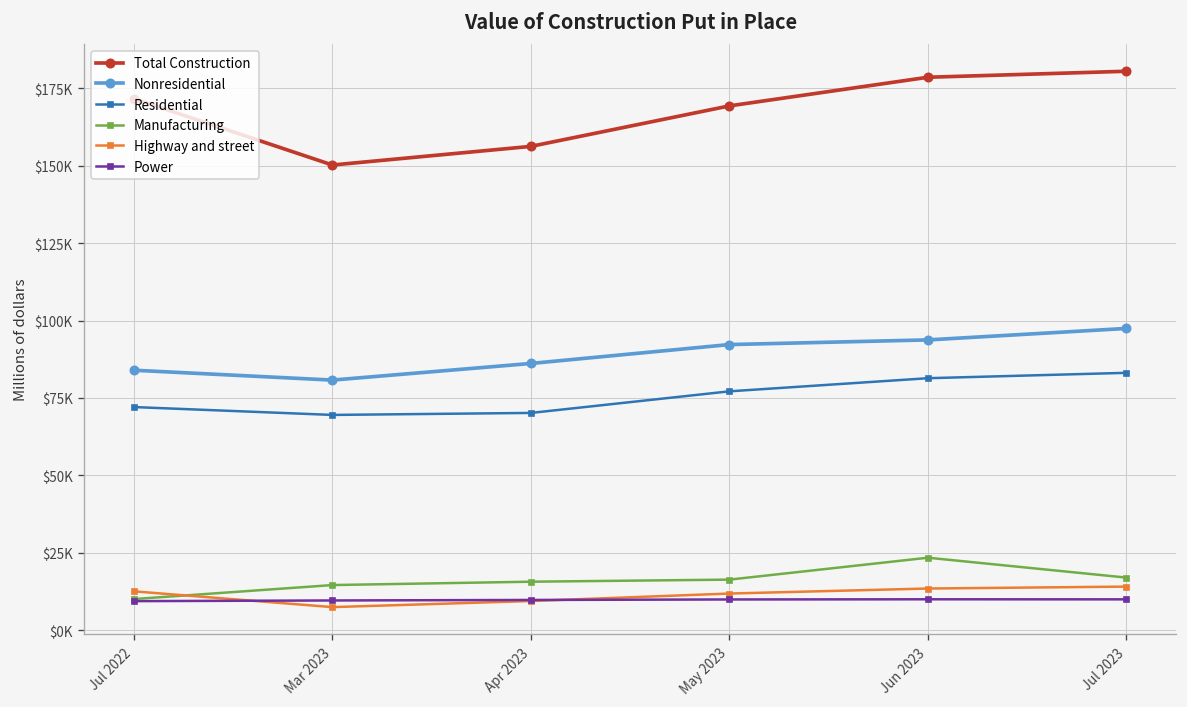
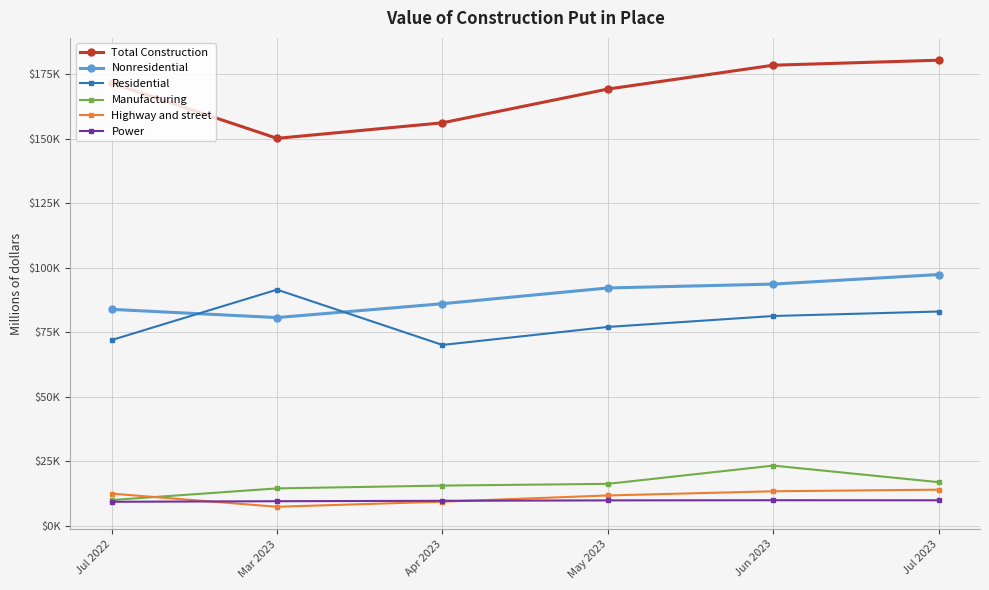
  {
    "Total Construction": {
      "Mar 2023": "$150000",
      "Apr 2023": "$156000",
      "May 2023": "$169000",
      "Jun 2023": "$179000",
      "Jul 2023": "$181000"
    },
    "Nonresidential": {
      "Jul 2022": "$84000",
      "Mar 2023": "$81000",
      "Apr 2023": "$86000",
      "May 2023": "$92000",
      "Jun 2023": "$94000",
      "Jul 2023": "$97000"
    },
    "Residential": {
      "Jul 2022": "$72000",
-     "Mar 2023": "$69000",
+     "Mar 2023": "$92000",
      "Apr 2023": "$70000",
      "May 2023": "$77000",
      "Jun 2023": "$81000",
      "Jul 2023": "$83000"
    },
    "Manufacturing": {
      "Mar 2023": "$15000",
      "Apr 2023": "$16000",
      "May 2023": "$16000",
      "Jun 2023": "$23000",
      "Jul 2023": "$17000"
    },
    "Highway and street": {
      "Jul 2022": "$12000",
      "Mar 2023": "$7000",
      "May 2023": "$12000",
      "Jun 2023": "$13000",
      "Jul 2023": "$14000"
    },
    "Power": {
      "Mar 2023": "$10000",
      "May 2023": "$10000",
      "Jun 2023": "$10000",
      "Jul 2023": "$10000"
    }
  }
